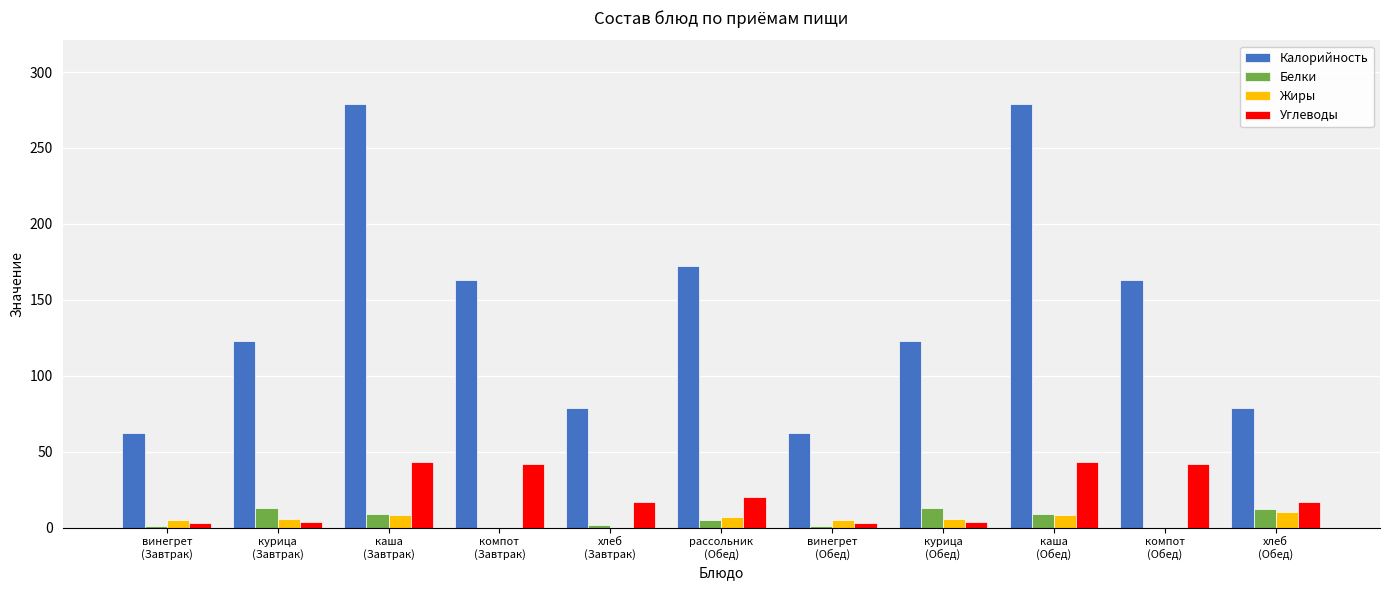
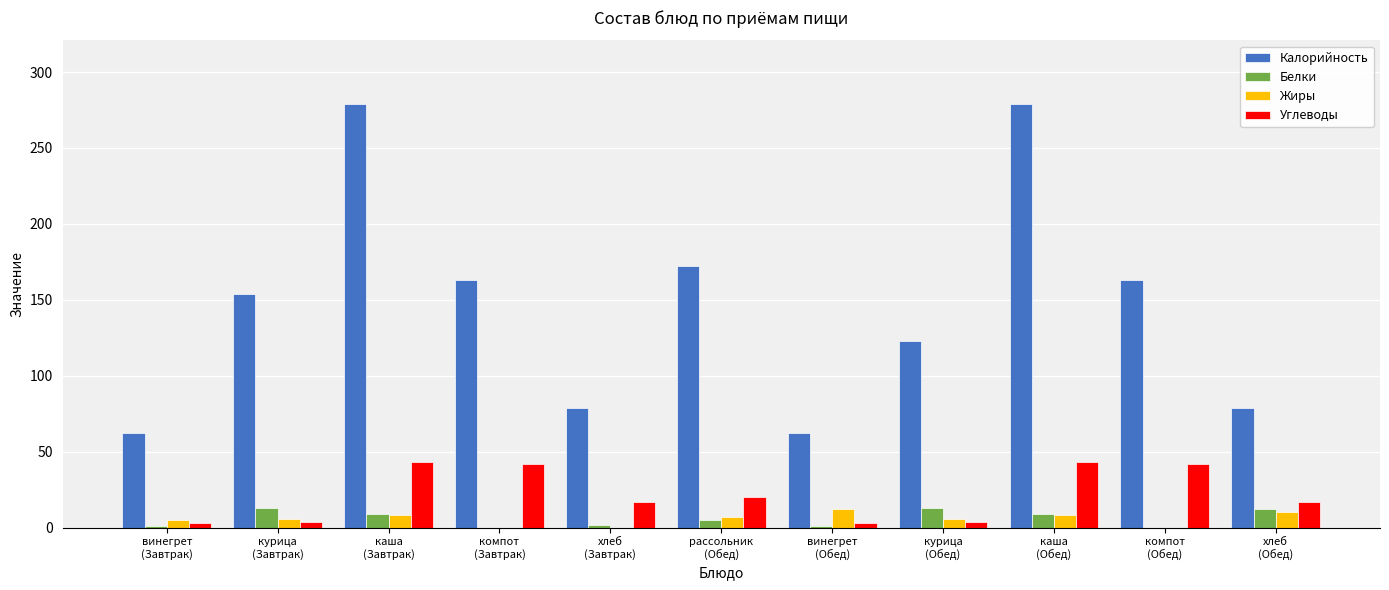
  {
    "Калорийность": {
      "винегрет (Завтрак)": 62,
-     "курица (Завтрак)": 123,
+     "курица (Завтрак)": 154,
      "каша (Завтрак)": 279,
      "компот (Завтрак)": 163,
      "хлеб (Завтрак)": 79,
      "рассольник (Обед)": 172,
      "винегрет (Обед)": 62,
      "курица (Обед)": 123,
      "каша (Обед)": 279,
      "компот (Обед)": 163,
      "хлеб (Обед)": 79
    },
    "Белки": {
      "курица (Завтрак)": 13,
      "каша (Завтрак)": 9,
      "компот (Завтрак)": 0,
      "хлеб (Завтрак)": 2,
      "рассольник (Обед)": 5,
      "курица (Обед)": 13,
      "каша (Обед)": 9,
      "компот (Обед)": 0,
      "хлеб (Обед)": 12
    },
    "Жиры": {
      "винегрет (Завтрак)": 5,
      "курица (Завтрак)": 6,
      "каша (Завтрак)": 8,
      "компот (Завтрак)": 0,
      "хлеб (Завтрак)": 0,
      "рассольник (Обед)": 7,
-     "винегрет (Обед)": 5,
+     "винегрет (Обед)": 12,
      "курица (Обед)": 6,
      "каша (Обед)": 8,
      "компот (Обед)": 0,
      "хлеб (Обед)": 10
    },
    "Углеводы": {
      "винегрет (Завтрак)": 3,
      "курица (Завтрак)": 4,
      "каша (Завтрак)": 43,
      "компот (Завтрак)": 42,
      "хлеб (Завтрак)": 17,
      "рассольник (Обед)": 20,
      "винегрет (Обед)": 3,
      "курица (Обед)": 4,
      "каша (Обед)": 43,
      "компот (Обед)": 42,
      "хлеб (Обед)": 17
    }
  }
